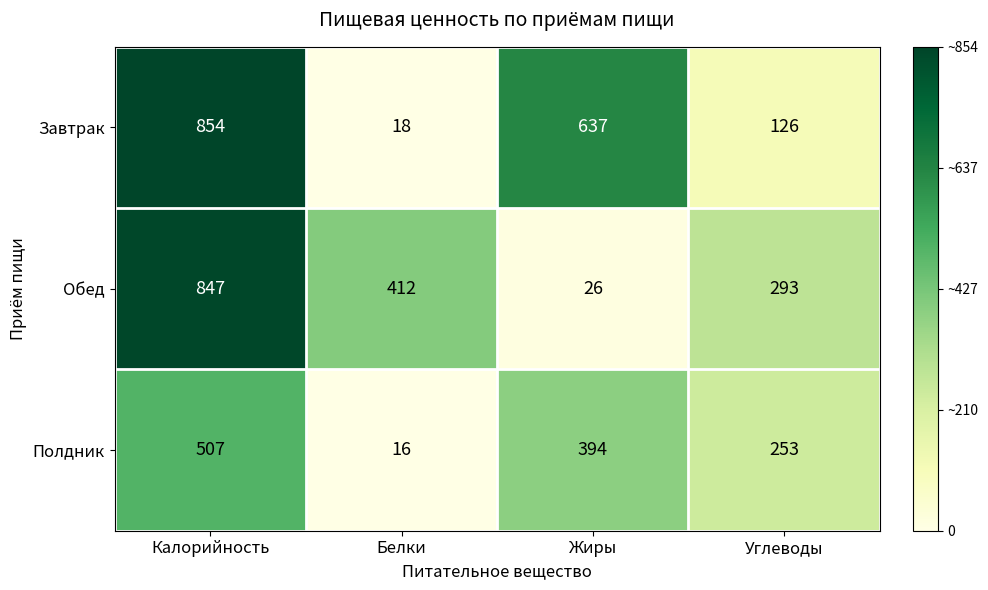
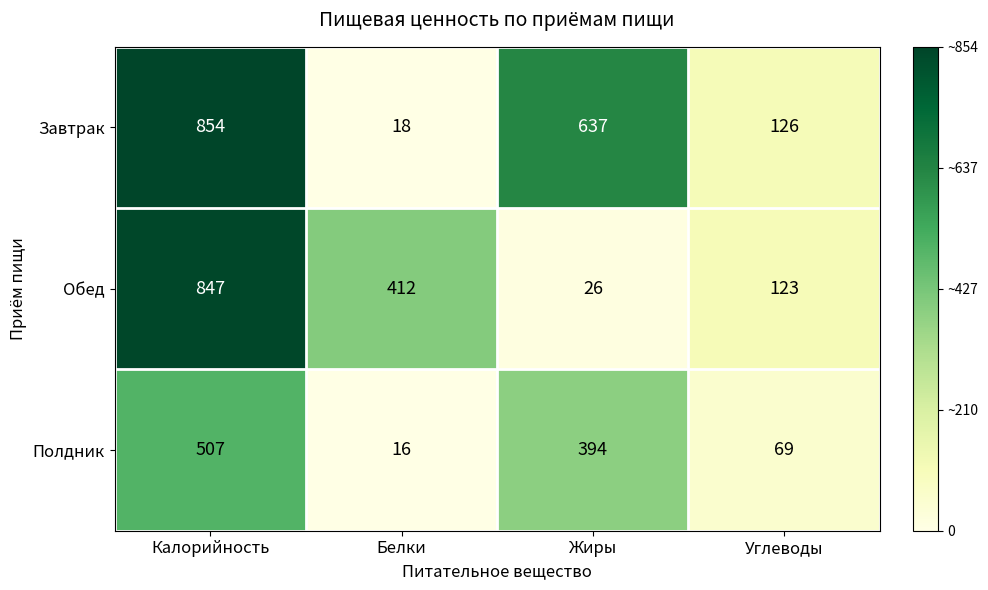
  {
    "Завтрак": {
      "Калорийность": 854,
      "Белки": 18,
      "Жиры": 637,
      "Углеводы": 126
    },
    "Обед": {
      "Калорийность": 847,
      "Белки": 412,
      "Жиры": 26,
-     "Углеводы": 293
+     "Углеводы": 123
    },
    "Полдник": {
      "Калорийность": 507,
      "Белки": 16,
      "Жиры": 394,
-     "Углеводы": 253
+     "Углеводы": 69
    }
  }
